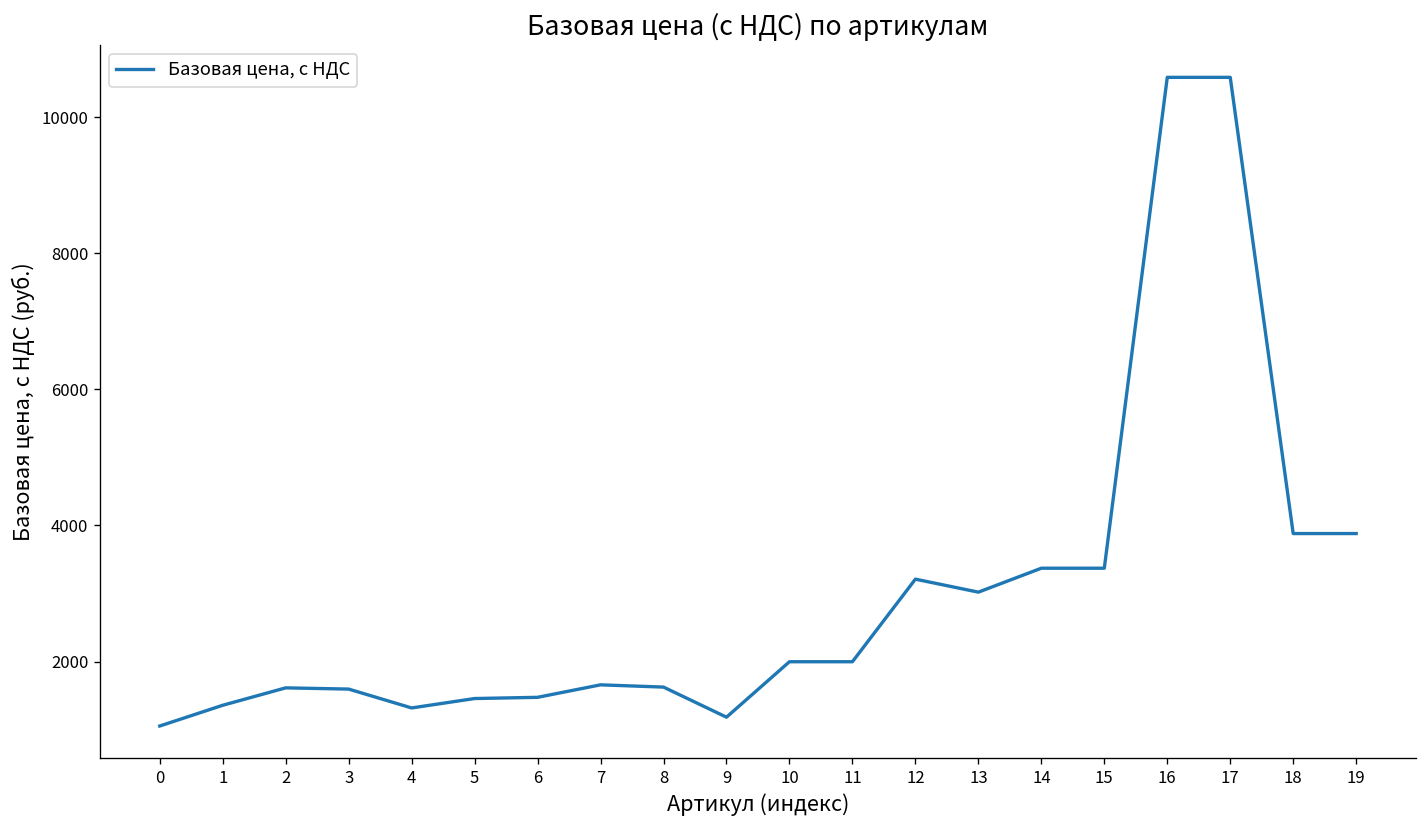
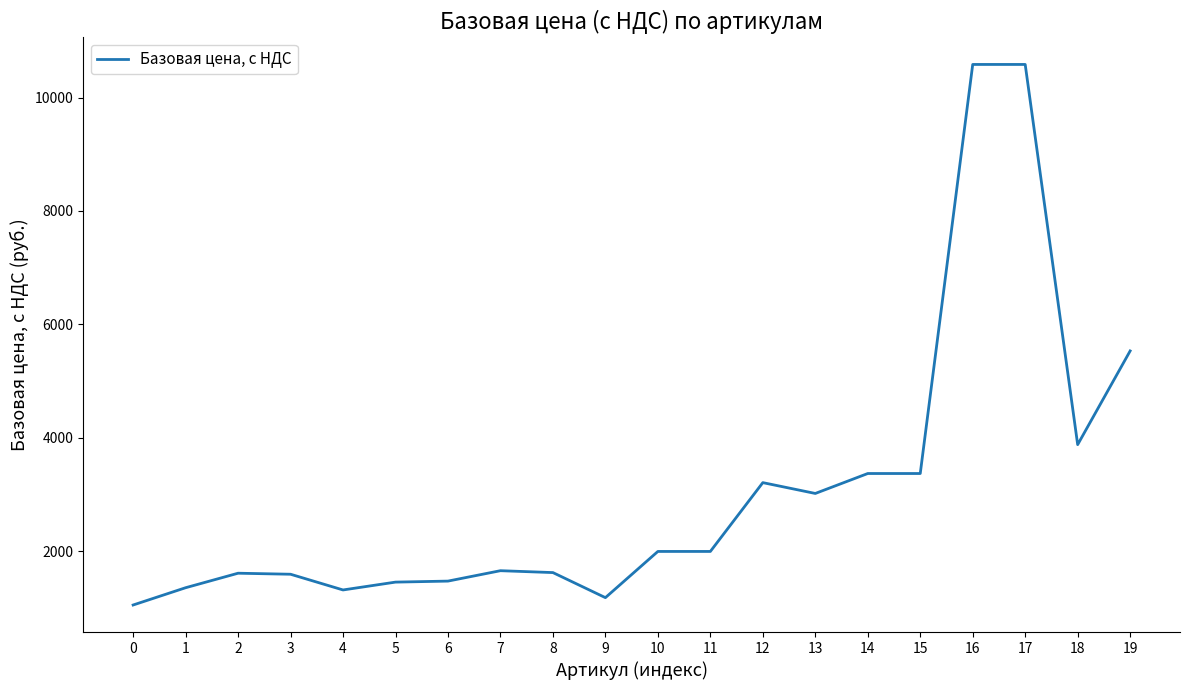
  {
    "0": 1100,
    "1": 1400,
    "2": 1600,
    "3": 1600,
    "4": 1300,
    "5": 1500,
    "6": 1500,
    "7": 1700,
    "8": 1600,
    "9": 1200,
    "10": 2000,
    "11": 2000,
    "12": 3200,
    "13": 3000,
    "14": 3400,
    "15": 3400,
    "16": 10600,
    "17": 10600,
    "18": 3900,
-   "19": 3900
+   "19": 5500
  }
